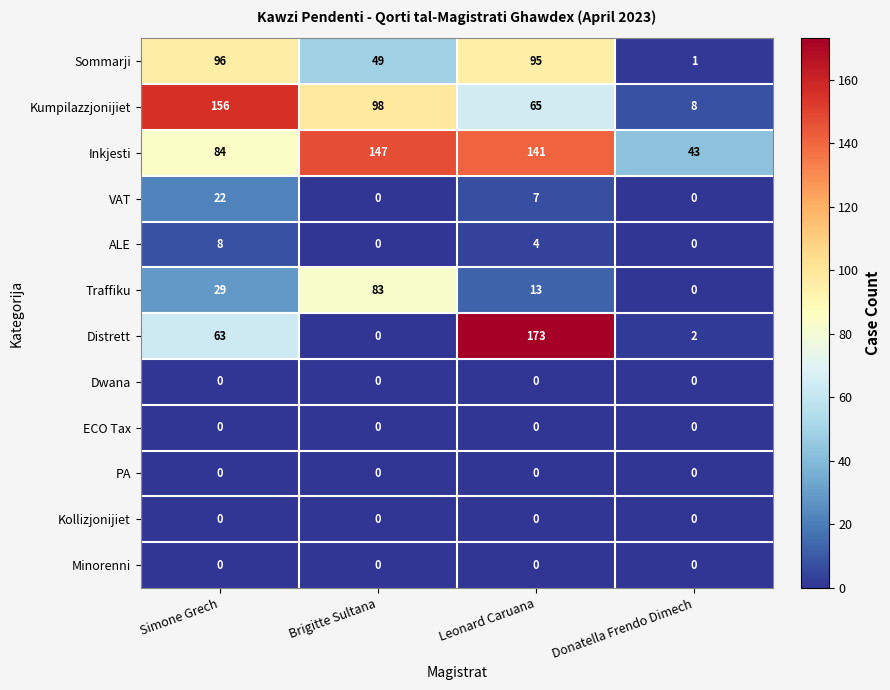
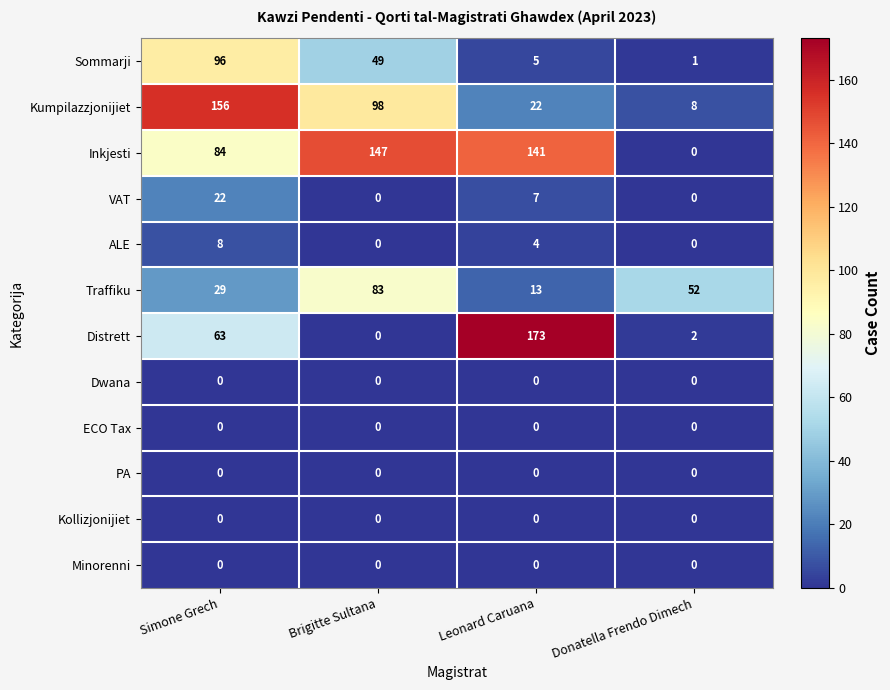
  {
    "Sommarji": {
      "Simone Grech": 96,
      "Brigitte Sultana": 49,
-     "Leonard Caruana": 95,
+     "Leonard Caruana": 5,
      "Donatella Frendo Dimech": 1
    },
    "Kumpilazzjonijiet": {
      "Simone Grech": 156,
      "Brigitte Sultana": 98,
-     "Leonard Caruana": 65,
+     "Leonard Caruana": 22,
      "Donatella Frendo Dimech": 8
    },
    "Inkjesti": {
      "Simone Grech": 84,
      "Brigitte Sultana": 147,
      "Leonard Caruana": 141,
-     "Donatella Frendo Dimech": 43
+     "Donatella Frendo Dimech": 0
    },
    "VAT": {
      "Simone Grech": 22,
      "Brigitte Sultana": 0,
      "Leonard Caruana": 7,
      "Donatella Frendo Dimech": 0
    },
    "ALE": {
      "Simone Grech": 8,
      "Brigitte Sultana": 0,
      "Leonard Caruana": 4,
      "Donatella Frendo Dimech": 0
    },
    "Traffiku": {
      "Simone Grech": 29,
      "Brigitte Sultana": 83,
      "Leonard Caruana": 13,
-     "Donatella Frendo Dimech": 0
+     "Donatella Frendo Dimech": 52
    },
    "Distrett": {
      "Simone Grech": 63,
      "Brigitte Sultana": 0,
      "Leonard Caruana": 173,
      "Donatella Frendo Dimech": 2
    },
    "Dwana": {
      "Simone Grech": 0,
      "Brigitte Sultana": 0,
      "Leonard Caruana": 0,
      "Donatella Frendo Dimech": 0
    },
    "ECO Tax": {
      "Simone Grech": 0,
      "Brigitte Sultana": 0,
      "Leonard Caruana": 0,
      "Donatella Frendo Dimech": 0
    },
    "PA": {
      "Simone Grech": 0,
      "Brigitte Sultana": 0,
      "Leonard Caruana": 0,
      "Donatella Frendo Dimech": 0
    },
    "Kollizjonijiet": {
      "Simone Grech": 0,
      "Brigitte Sultana": 0,
      "Leonard Caruana": 0,
      "Donatella Frendo Dimech": 0
    },
    "Minorenni": {
      "Simone Grech": 0,
      "Brigitte Sultana": 0,
      "Leonard Caruana": 0,
      "Donatella Frendo Dimech": 0
    }
  }
